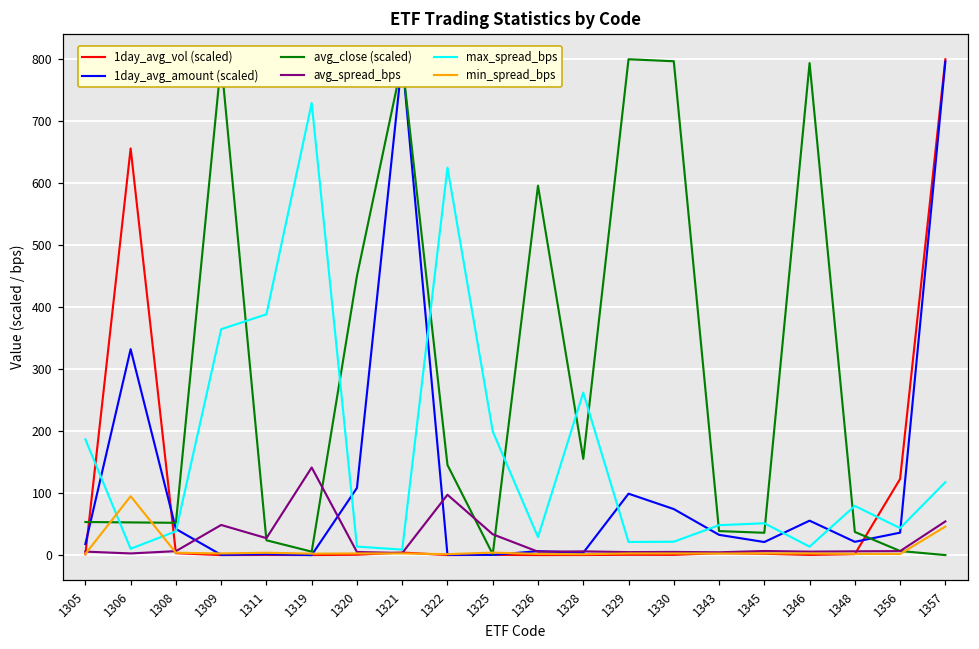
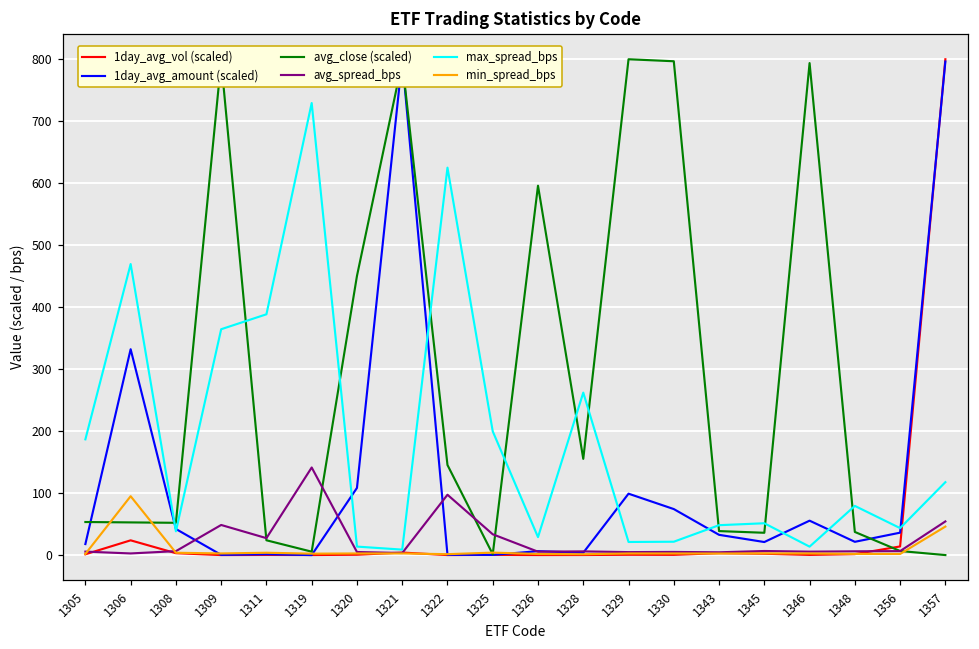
  {
    "1day_avg_vol (scaled)": {
-     "1306": 660,
-     "1356": 120
+     "1306": 20,
+     "1356": 10
    },
    "1day_avg_amount (scaled)": {
      "1305": 20,
      "1306": 330,
      "1320": 110,
      "1329": 100,
      "1330": 70,
      "1343": 30,
      "1345": 20,
      "1346": 60,
      "1348": 20,
      "1356": 40
    },
    "avg_close (scaled)": {
      "1305": 50,
      "1306": 50,
      "1308": 50,
      "1320": 450,
      "1322": 150,
      "1326": 600,
      "1328": 160,
      "1329": 800,
      "1330": 800,
      "1343": 40,
      "1345": 40,
      "1346": 790,
      "1348": 40,
      "1357": 0
    },
    "avg_spread_bps": {
      "1306": 0,
      "1309": 50,
      "1319": 140,
      "1322": 100,
      "1325": 30,
      "1357": 50
    },
    "max_spread_bps": {
      "1305": 190,
-     "1306": 10,
+     "1306": 470,
      "1309": 360,
      "1311": 390,
      "1319": 730,
      "1320": 10,
      "1321": 10,
      "1322": 630,
      "1325": 200,
      "1326": 30,
      "1328": 260,
      "1329": 20,
      "1330": 20,
      "1343": 50,
      "1345": 50,
      "1346": 10,
      "1348": 80,
      "1356": 40,
      "1357": 120
    },
    "min_spread_bps": {
      "1306": 90,
      "1356": 0,
      "1357": 50
    }
  }
